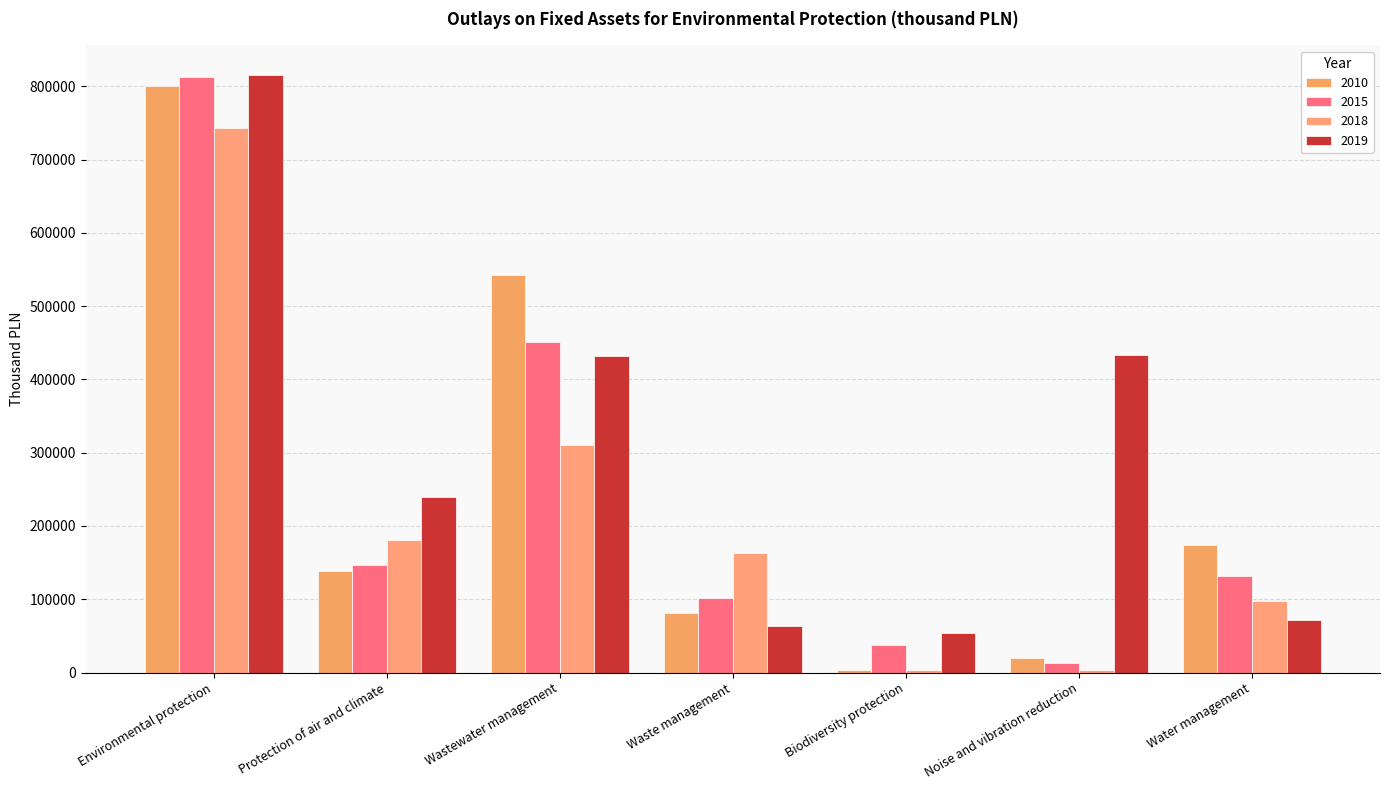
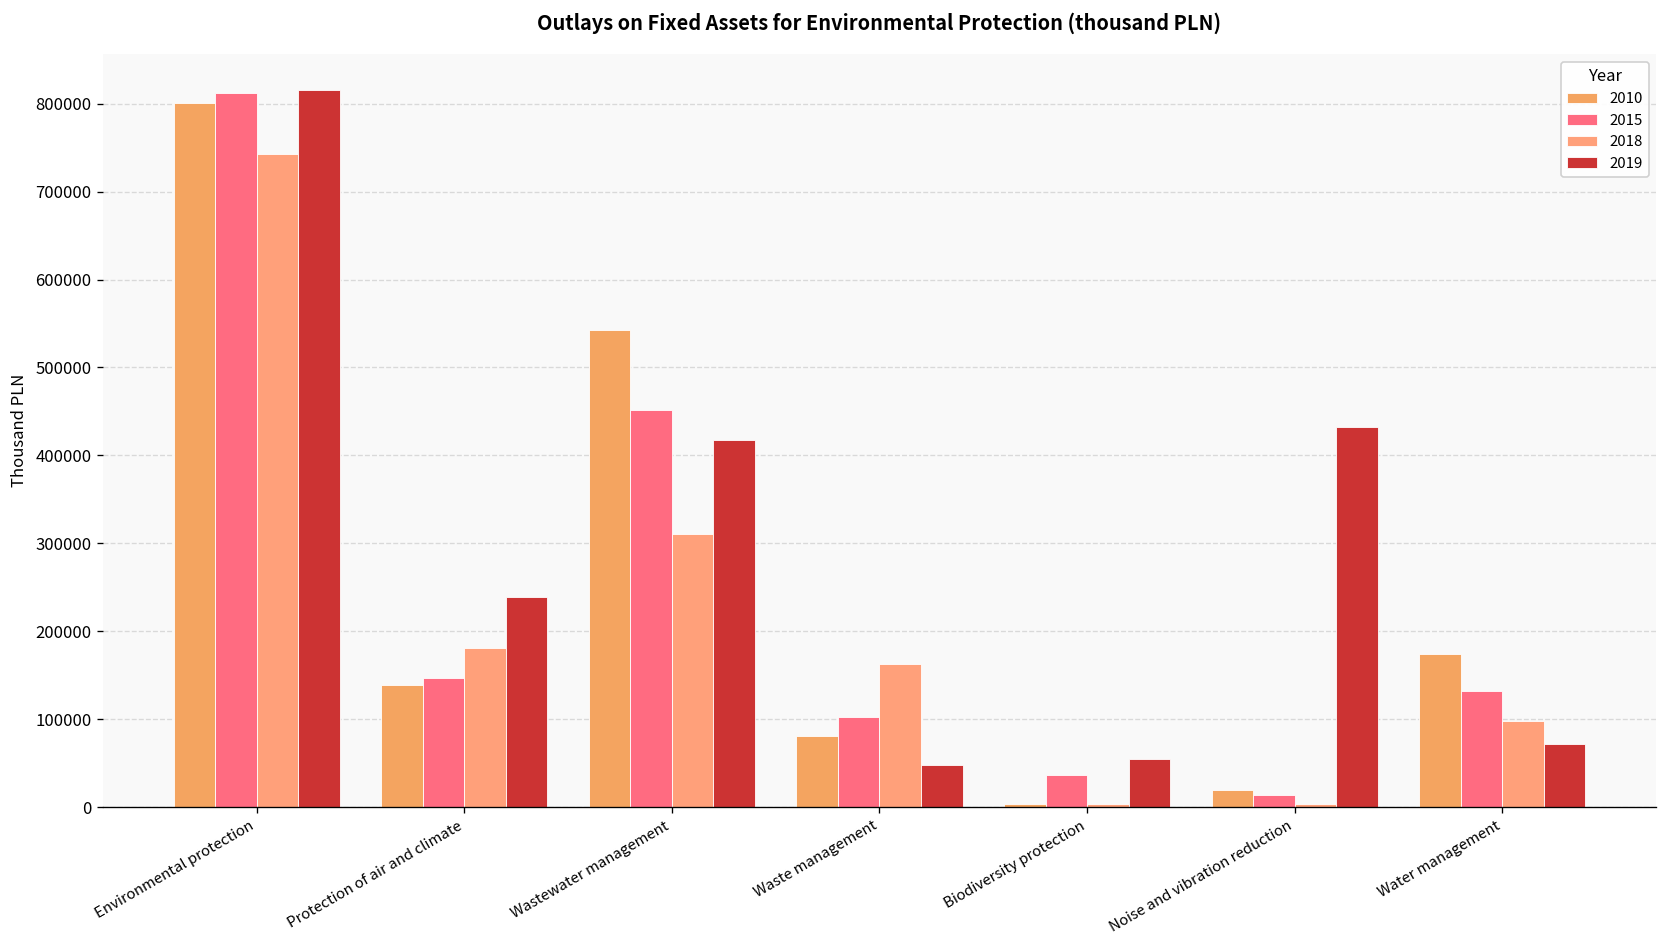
  {
    "2019": {
      "Environmental protection": 820000,
      "Protection of air and climate": 240000,
-     "Wastewater management": 430000,
-     "Waste management": 60000,
+     "Wastewater management": 420000,
+     "Waste management": 50000,
      "Biodiversity protection": 50000,
      "Noise and vibration reduction": 430000,
      "Water management": 70000
    }
  }
